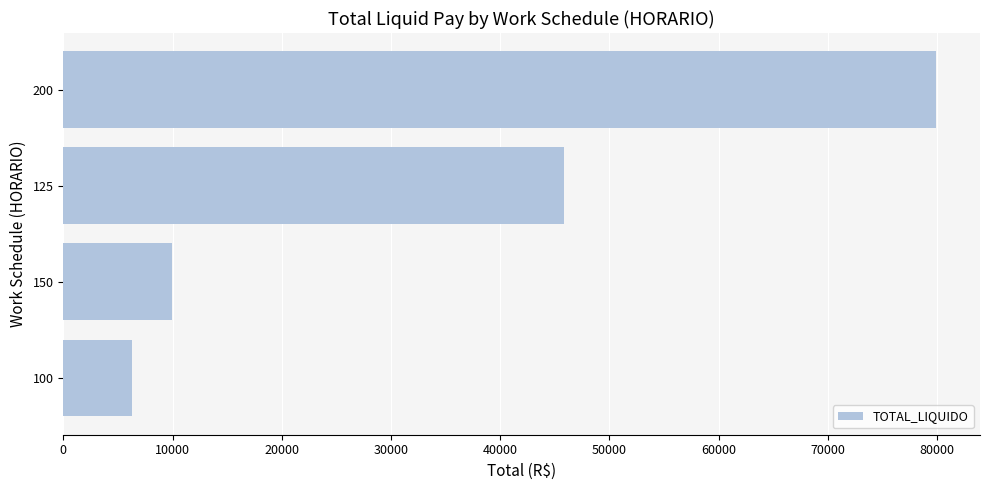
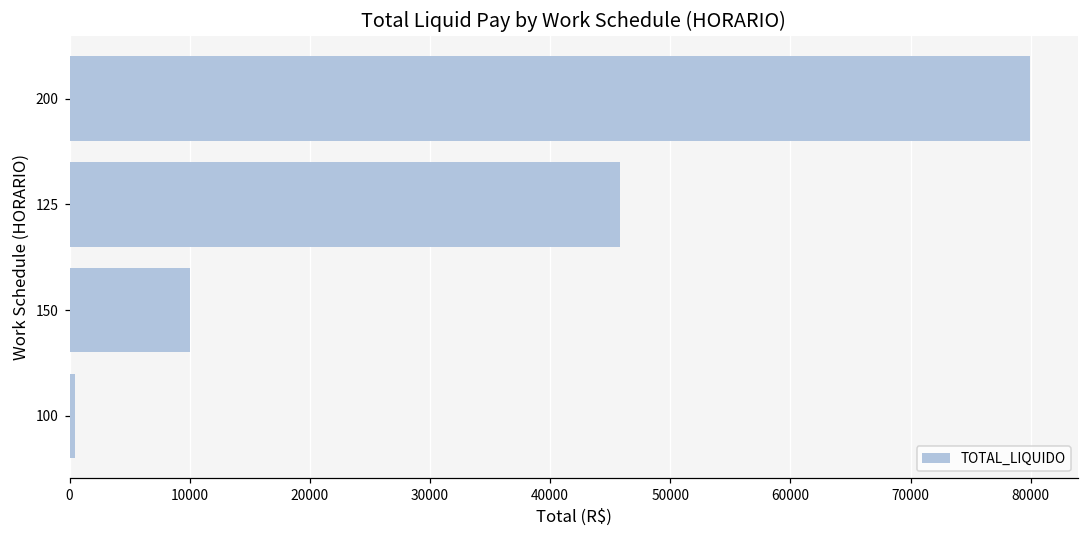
  {
    "200": 79900,
    "125": 45800,
    "150": 10000,
-   "100": 6300
+   "100": 400
  }
